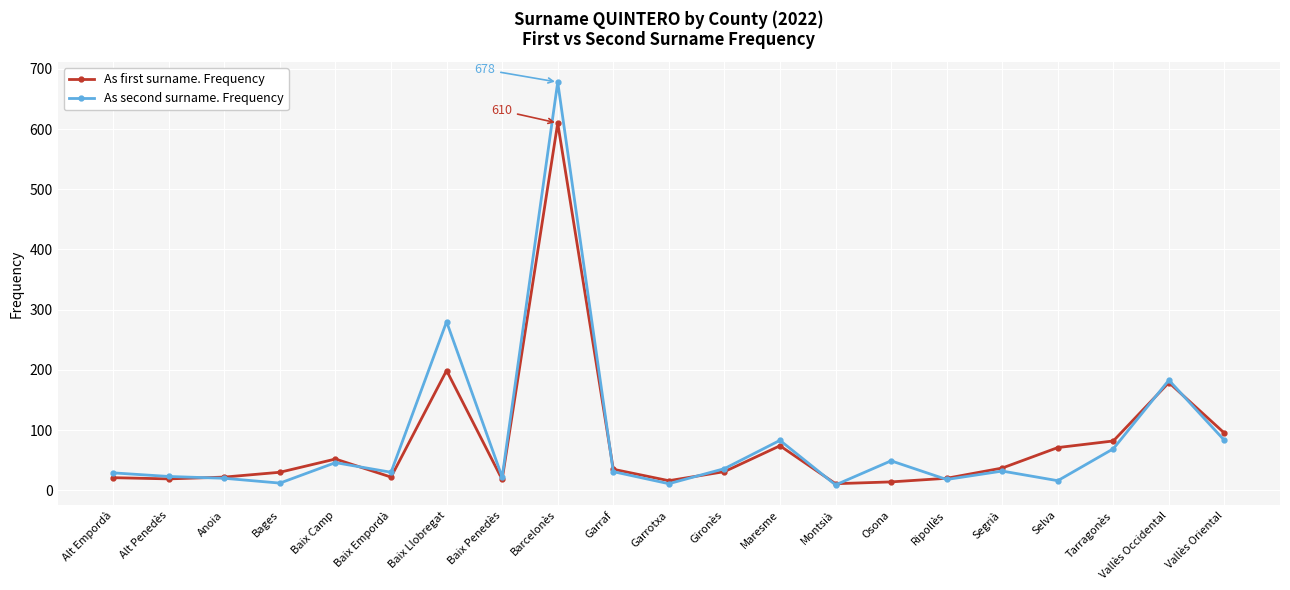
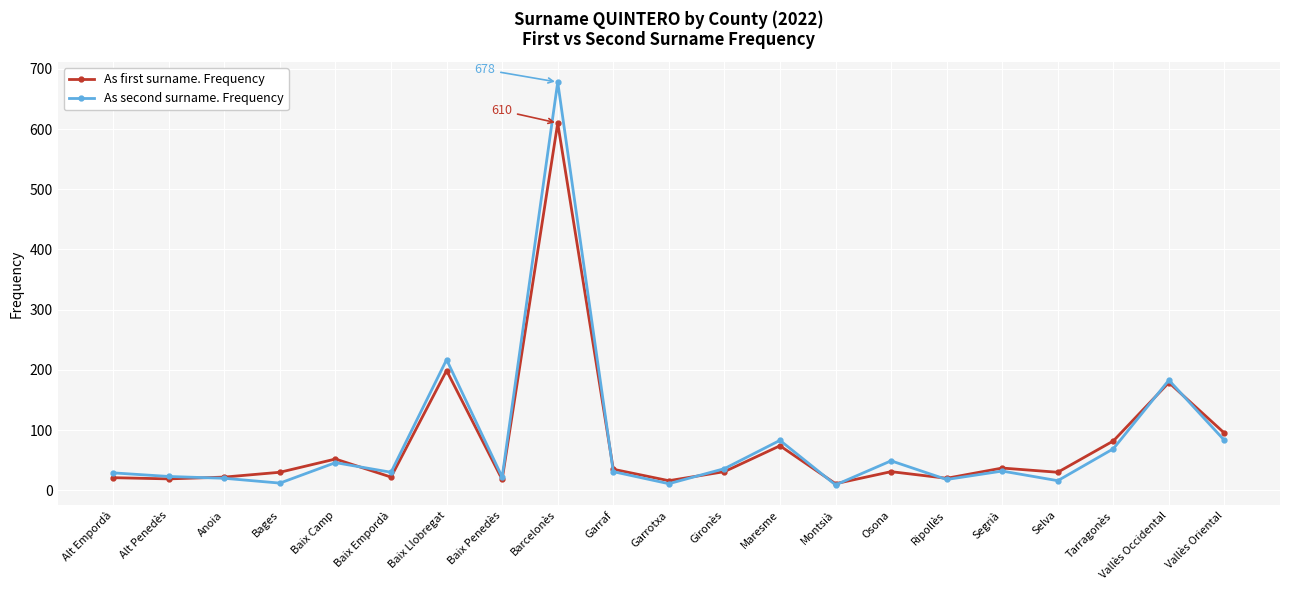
  {
    "As first surname. Frequency": {
      "Alt Empordà": 20,
      "Bages": 30,
      "Baix Camp": 50,
      "Baix Empordà": 20,
      "Baix Llobregat": 200,
      "Garrotxa": 20,
      "Gironès": 30,
      "Maresme": 70,
-     "Osona": 10,
+     "Osona": 30,
      "Segrià": 40,
-     "Selva": 70,
+     "Selva": 30,
      "Tarragonès": 80,
      "Vallès Oriental": 100
    },
    "As second surname. Frequency": {
      "Alt Empordà": 30,
      "Bages": 10,
      "Baix Camp": 50,
      "Baix Empordà": 30,
-     "Baix Llobregat": 280,
+     "Baix Llobregat": 220,
      "Garrotxa": 10,
      "Gironès": 40,
      "Maresme": 80,
      "Osona": 50,
      "Segrià": 30,
      "Selva": 20,
      "Tarragonès": 70,
      "Vallès Oriental": 80
    }
  }
